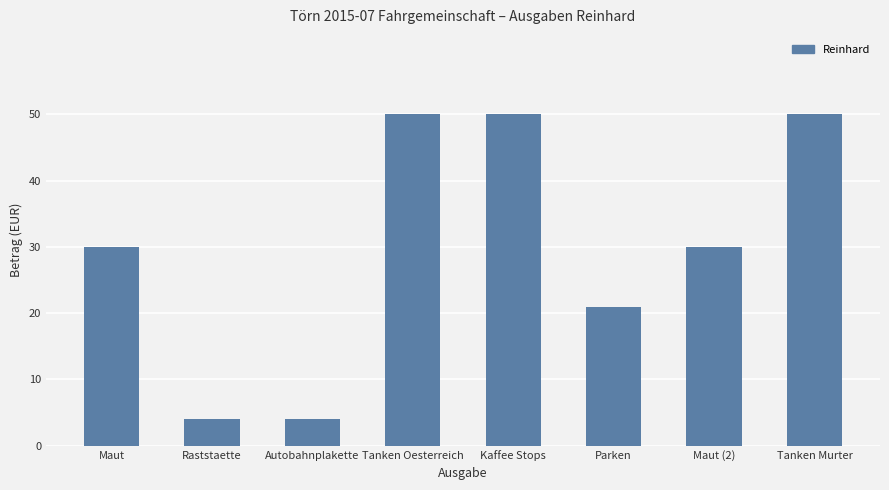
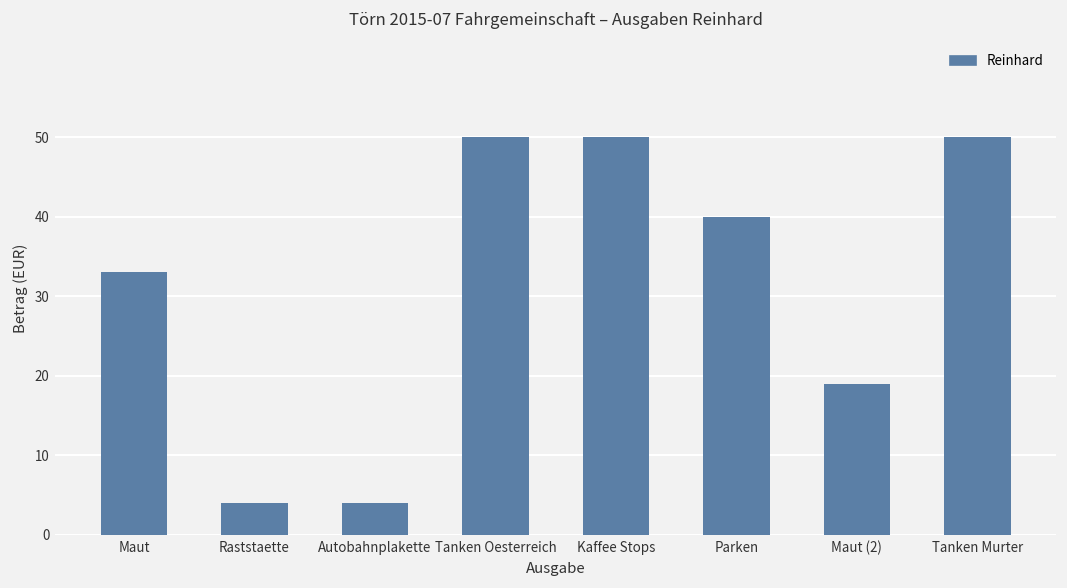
  {
-   "Maut": 30,
+   "Maut": 33,
    "Raststaette": 4,
    "Autobahnplakette": 4,
    "Tanken Oesterreich": 50,
    "Kaffee Stops": 50,
-   "Parken": 21,
-   "Maut (2)": 30,
+   "Parken": 40,
+   "Maut (2)": 19,
    "Tanken Murter": 50
  }
